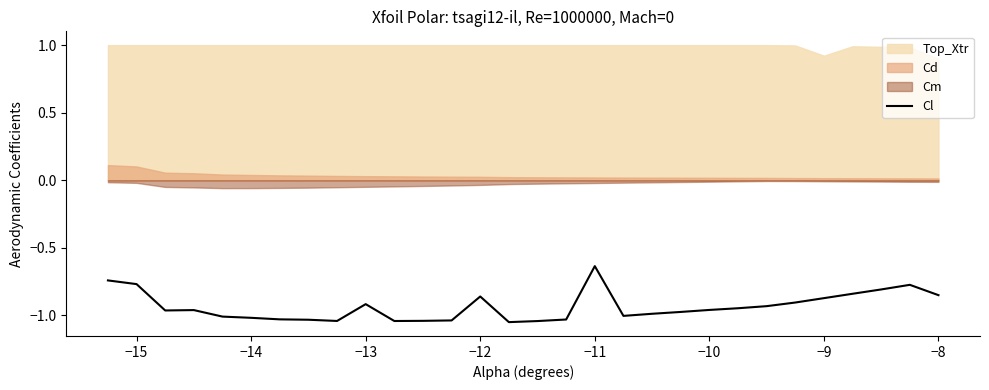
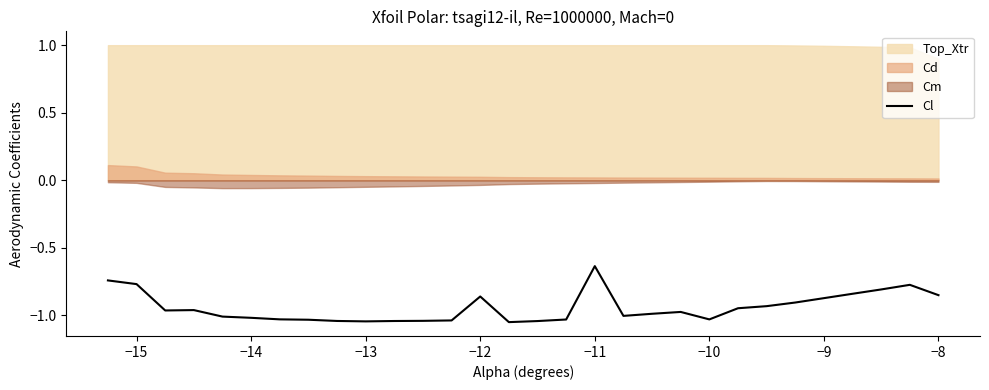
  {
    "Cl": {
      "−15": -0.77,
      "−14": -1.02,
-     "−13": -0.92,
+     "−13": -1.04,
      "−12": -0.86,
      "−11": -0.64,
-     "−10": -0.96,
+     "−10": -1.03,
      "−9": -0.87,
      "−8": -0.85
    },
    "Top_Xtr": {
      "−15": 1.00,
      "−14": 1.00,
      "−13": 1.00,
      "−12": 1.00,
      "−11": 1.00,
      "−10": 1.00,
-     "−9": 0.92
+     "−9": 1.00
    },
    "Cd": {
      "−15": 0.10,
      "−14": 0.04,
      "−13": 0.03,
      "−12": 0.03,
      "−11": 0.02
    }
  }
